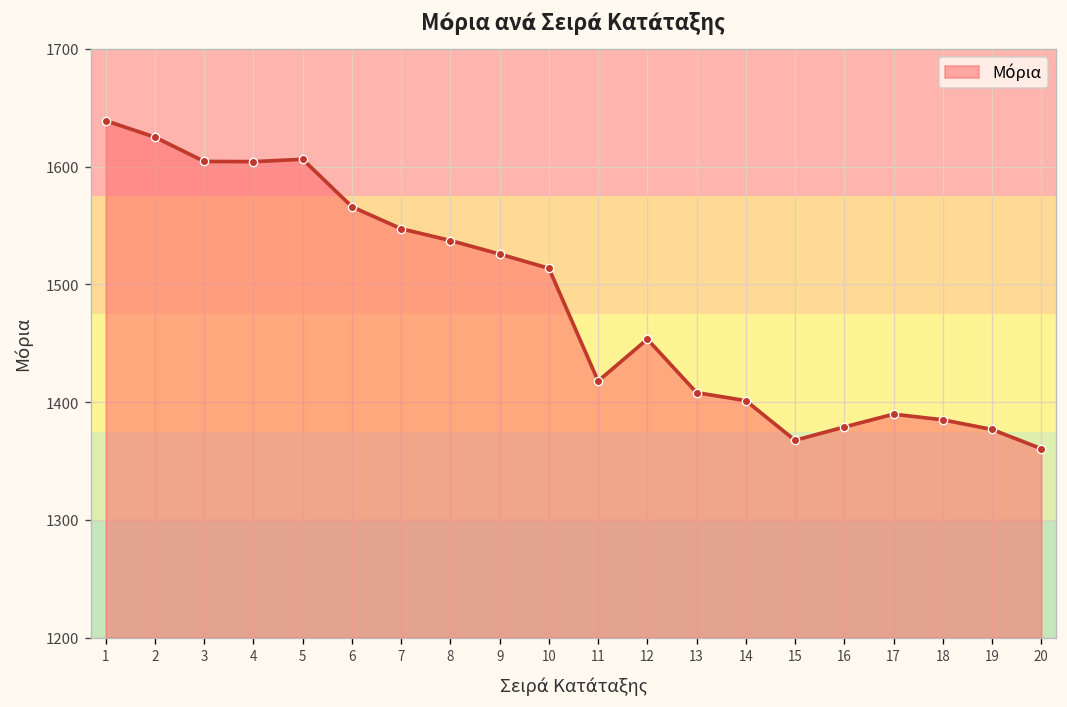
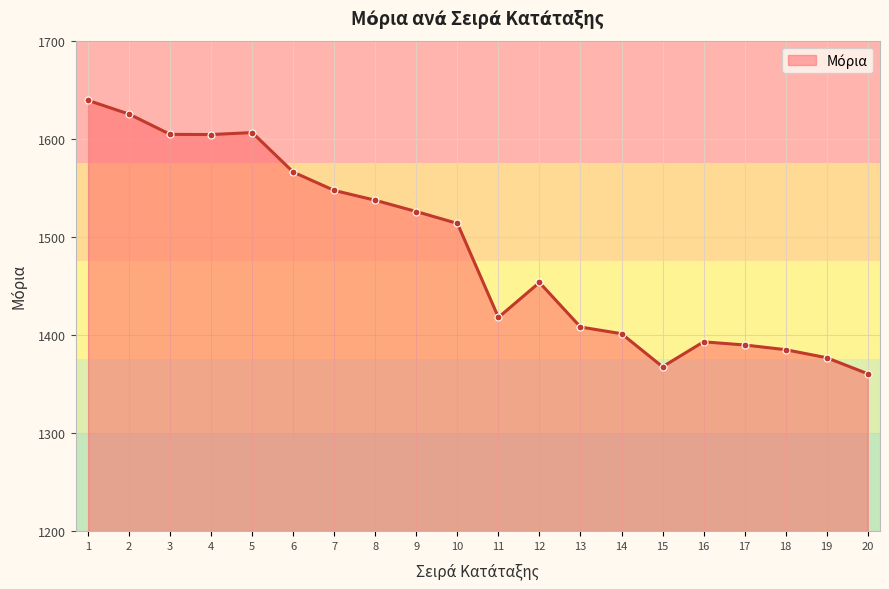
  {
    "1": 1640,
    "2": 1630,
    "3": 1600,
    "4": 1600,
    "5": 1610,
    "6": 1570,
    "7": 1550,
    "8": 1540,
    "9": 1530,
    "10": 1510,
    "11": 1420,
    "12": 1450,
    "13": 1410,
    "14": 1400,
    "15": 1370,
-   "16": 1380,
+   "16": 1390,
    "17": 1390,
    "18": 1390,
    "19": 1380,
    "20": 1360
  }
